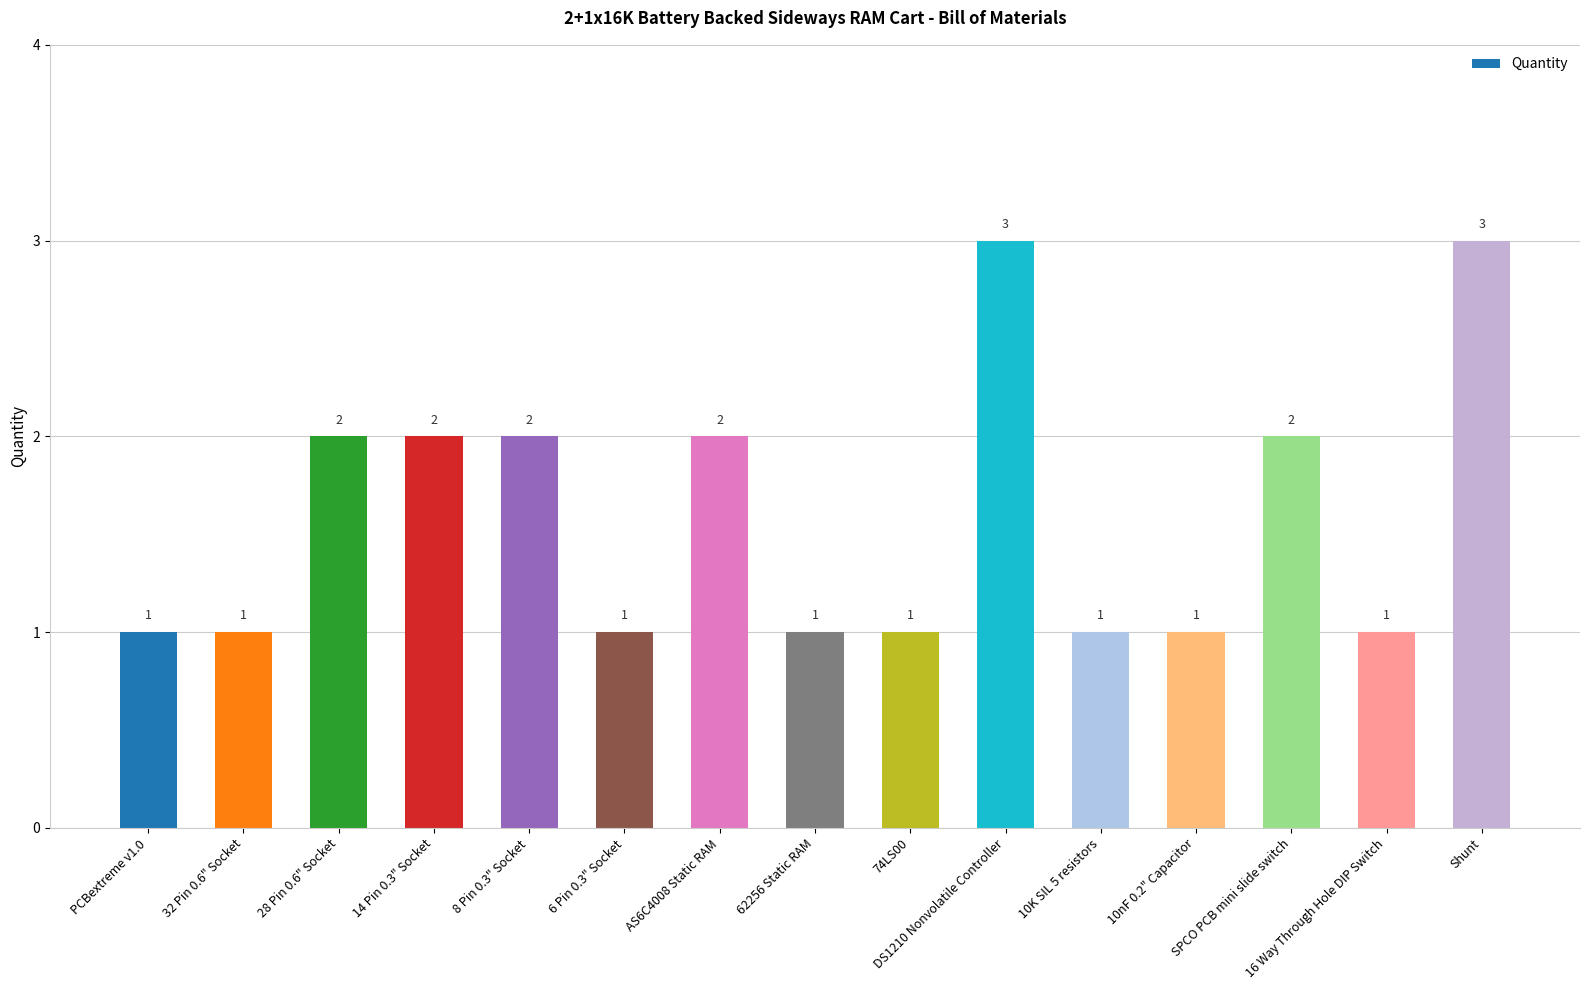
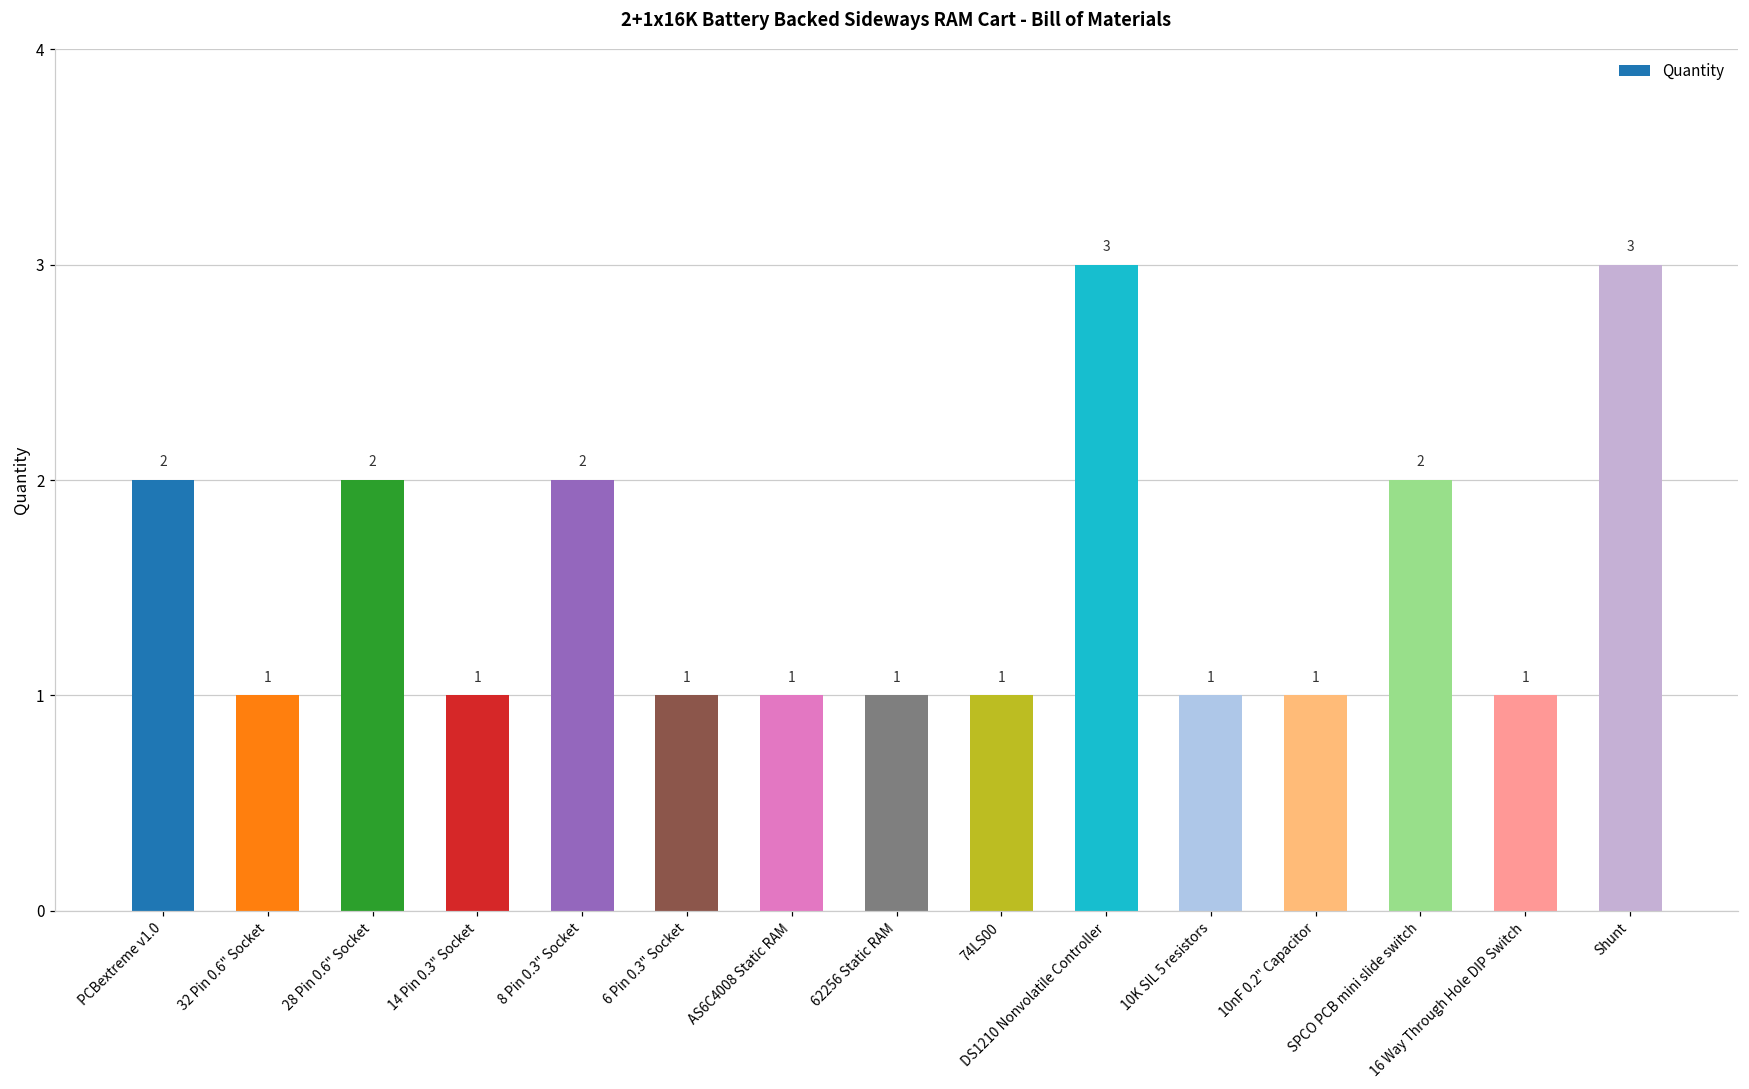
  {
-   "PCBextreme v1.0": 1,
+   "PCBextreme v1.0": 2,
    "32 Pin 0.6\" Socket": 1,
    "28 Pin 0.6\" Socket": 2,
-   "14 Pin 0.3\" Socket": 2,
+   "14 Pin 0.3\" Socket": 1,
    "8 Pin 0.3\" Socket": 2,
    "6 Pin 0.3\" Socket": 1,
-   "AS6C4008 Static RAM": 2,
+   "AS6C4008 Static RAM": 1,
    "62256 Static RAM": 1,
    "74LS00": 1,
    "DS1210 Nonvolatile Controller": 3,
    "10K SIL 5 resistors": 1,
    "10nF 0.2\" Capacitor": 1,
    "SPCO PCB mini slide switch": 2,
    "16 Way Through Hole DIP Switch": 1,
    "Shunt": 3
  }
